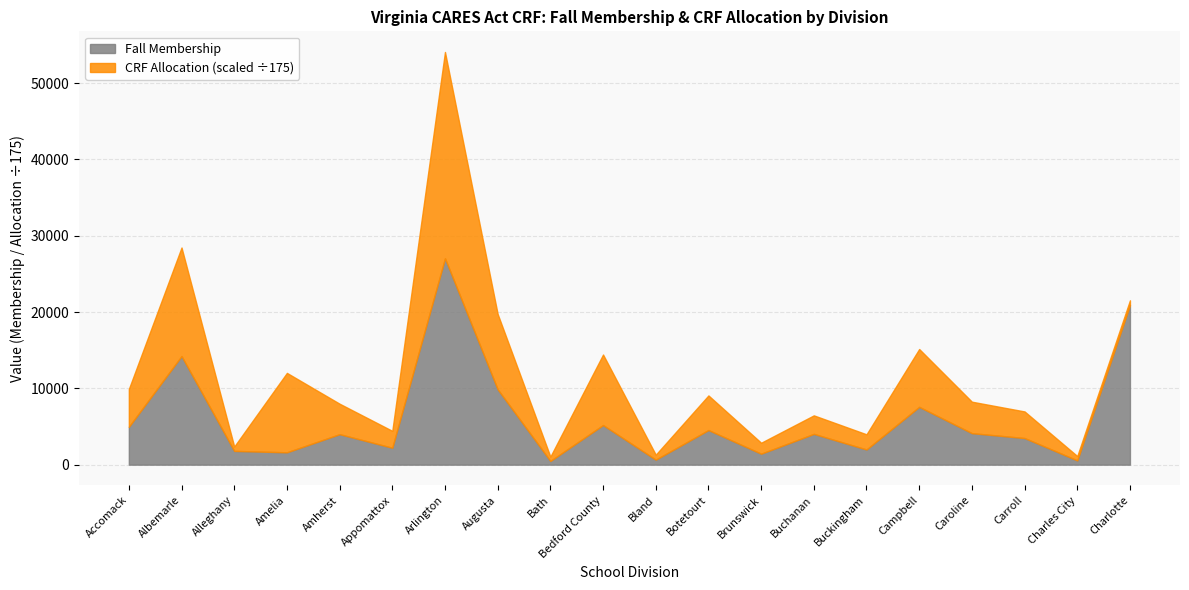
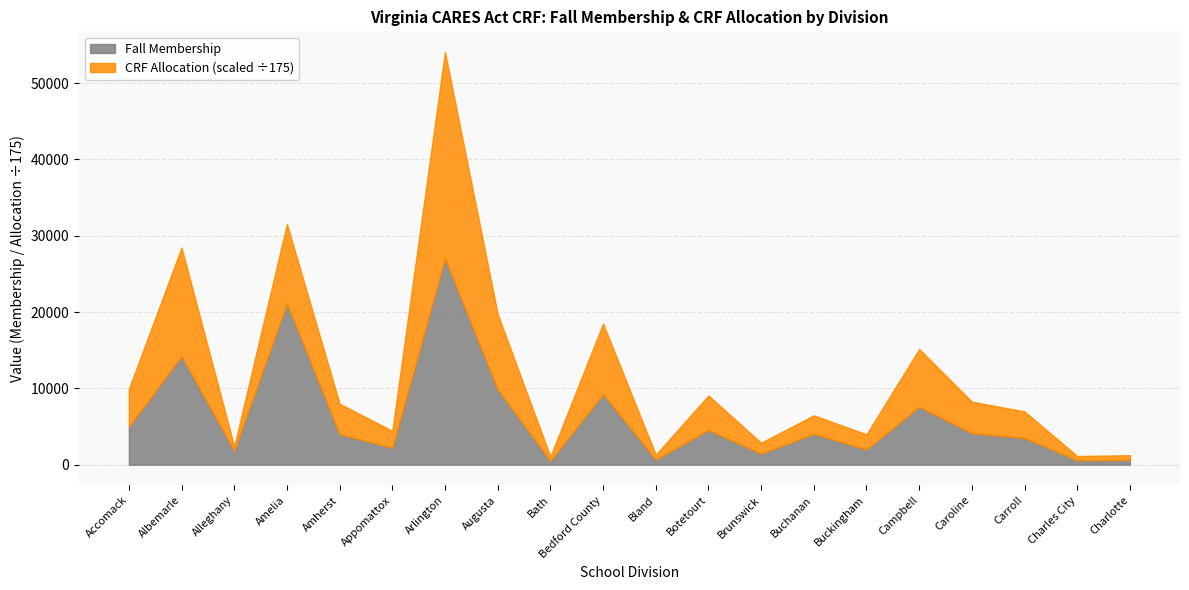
  {
    "Fall Membership": {
      "Accomack": 5000,
      "Albemarle": 14000,
      "Alleghany": 2000,
-     "Amelia": 2000,
+     "Amelia": 21000,
      "Amherst": 4000,
      "Appomattox": 2000,
      "Arlington": 27000,
      "Augusta": 10000,
      "Bath": 0,
-     "Bedford County": 5000,
+     "Bedford County": 9000,
      "Bland": 1000,
      "Botetourt": 5000,
      "Brunswick": 1000,
      "Buchanan": 4000,
      "Buckingham": 2000,
      "Campbell": 8000,
      "Caroline": 4000,
      "Carroll": 3000,
      "Charles City": 1000,
-     "Charlotte": 21000
+     "Charlotte": 1000
    },
    "CRF Allocation (scaled ÷175)": {
      "Accomack": 5000,
      "Albemarle": 14000,
      "Alleghany": 1000,
      "Amelia": 10000,
      "Amherst": 4000,
      "Appomattox": 2000,
      "Arlington": 27000,
      "Augusta": 10000,
      "Bath": 1000,
      "Bedford County": 9000,
      "Bland": 1000,
      "Botetourt": 5000,
      "Brunswick": 1000,
      "Buchanan": 2000,
      "Buckingham": 2000,
      "Campbell": 8000,
      "Caroline": 4000,
      "Carroll": 3000,
      "Charles City": 1000,
      "Charlotte": 1000
    }
  }
